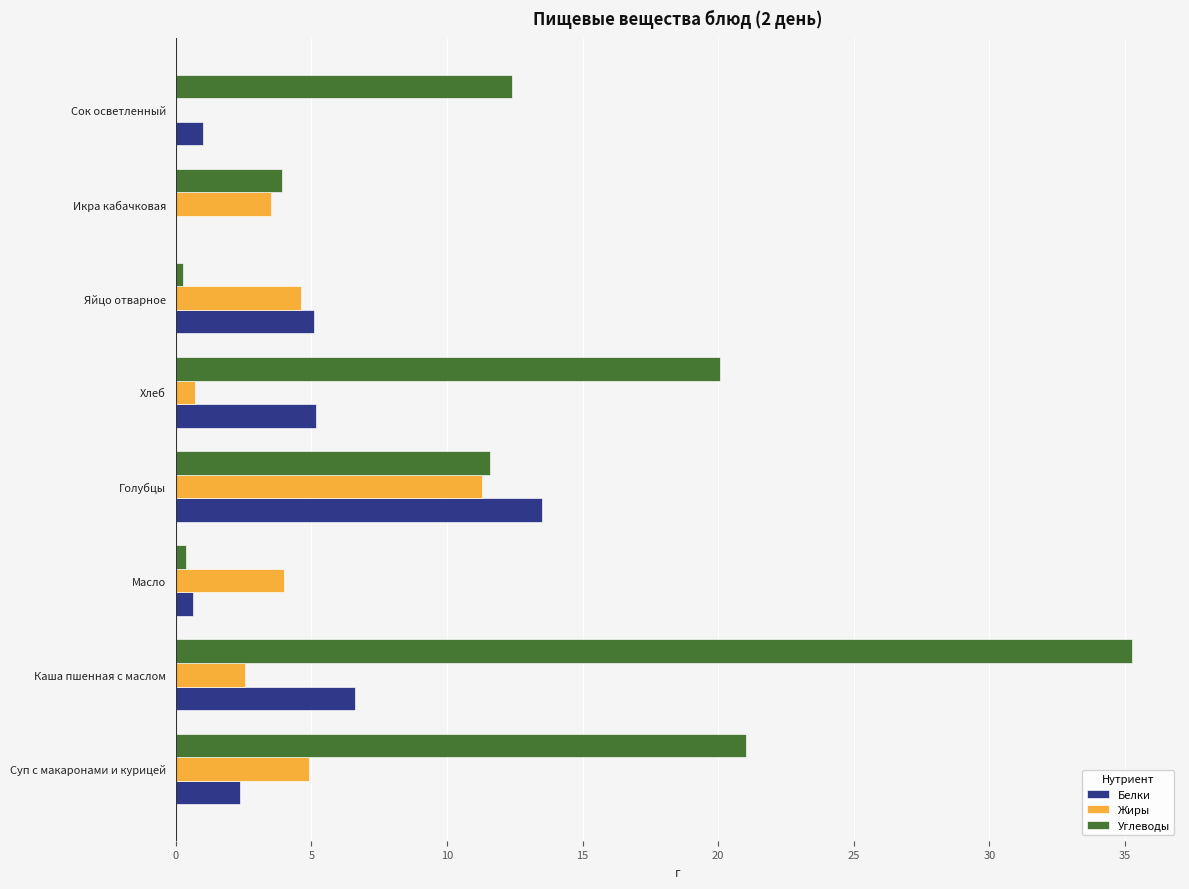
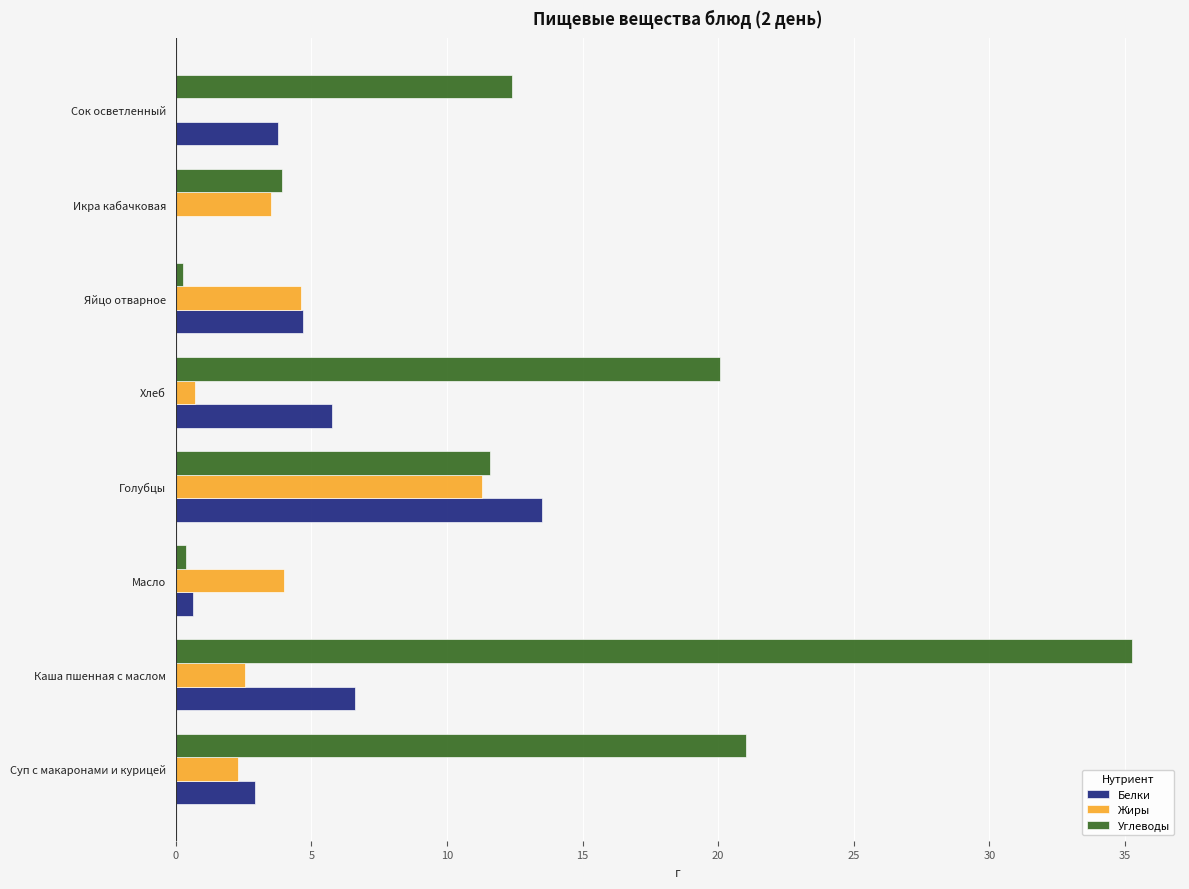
  {
    "Белки": {
-     "Сок осветленный": 1.0,
+     "Сок осветленный": 3.8,
      "Икра кабачковая": 0.0,
-     "Яйцо отварное": 5.1,
-     "Хлеб": 5.2,
+     "Яйцо отварное": 4.7,
+     "Хлеб": 5.8,
      "Голубцы": 13.5,
      "Масло": 0.6,
      "Каша пшенная с маслом": 6.6,
-     "Суп с макаронами и курицей": 2.4
+     "Суп с макаронами и курицей": 2.9
    },
    "Жиры": {
      "Сок осветленный": 0.0,
      "Икра кабачковая": 3.5,
      "Яйцо отварное": 4.6,
      "Хлеб": 0.7,
      "Голубцы": 11.3,
      "Масло": 4.0,
      "Каша пшенная с маслом": 2.6,
-     "Суп с макаронами и курицей": 4.9
+     "Суп с макаронами и курицей": 2.3
    },
    "Углеводы": {
      "Сок осветленный": 12.4,
      "Икра кабачковая": 3.9,
      "Яйцо отварное": 0.3,
      "Хлеб": 20.1,
      "Голубцы": 11.6,
      "Масло": 0.4,
      "Каша пшенная с маслом": 35.3,
      "Суп с макаронами и курицей": 21.0
    }
  }
